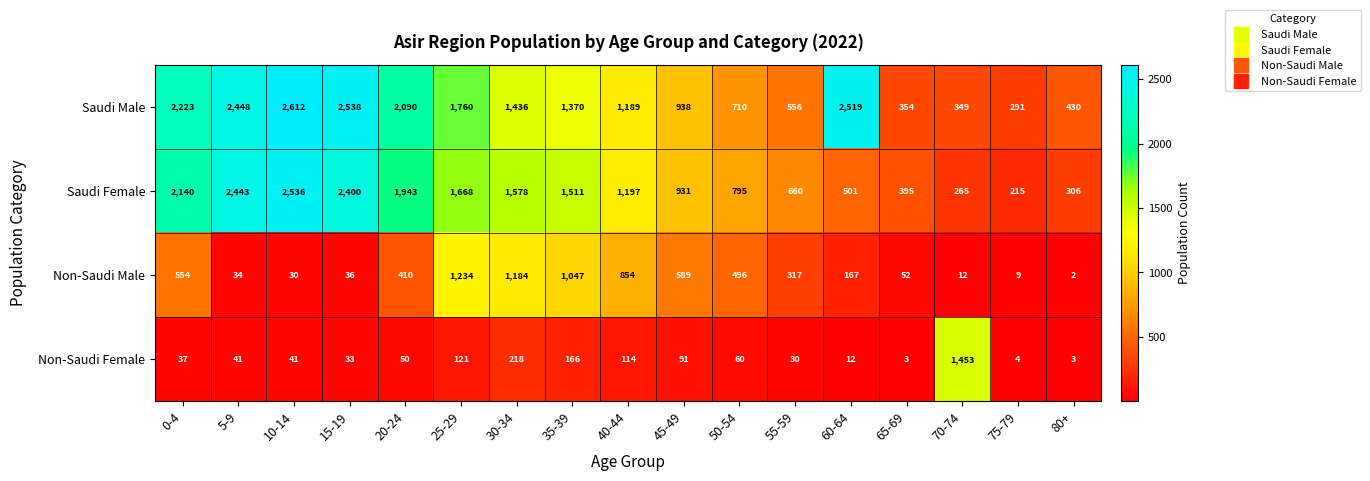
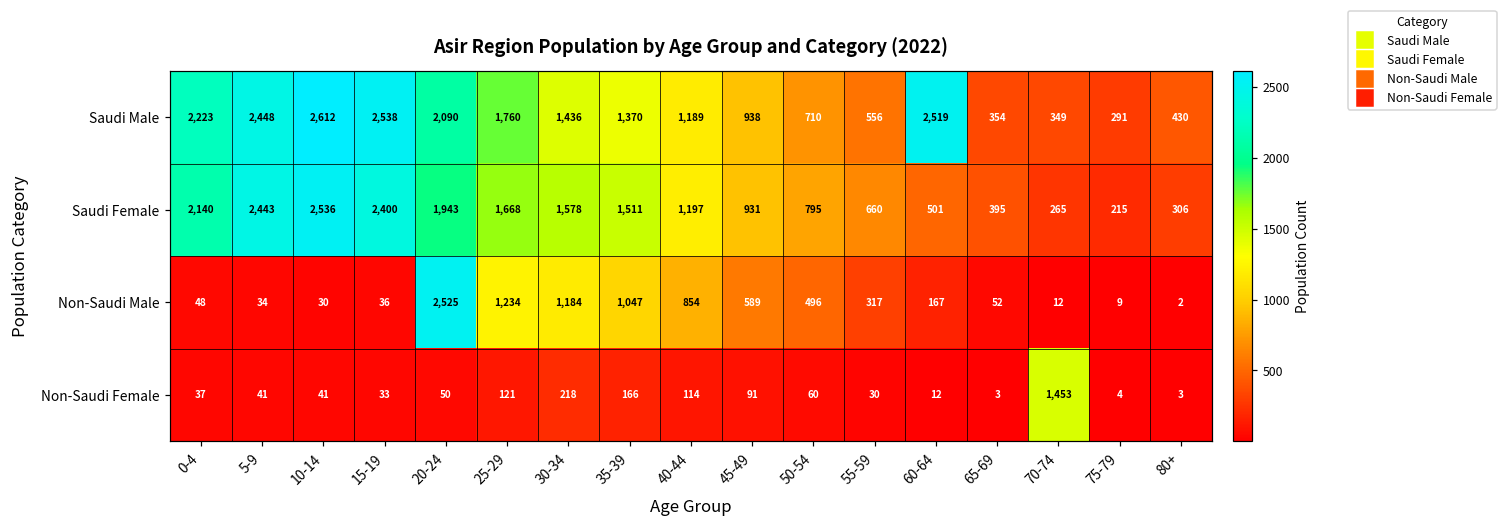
  {
    "Saudi Male": {
      "0-4": "2,223",
      "5-9": "2,448",
      "10-14": "2,612",
      "15-19": "2,538",
      "20-24": "2,090",
      "25-29": "1,760",
      "30-34": "1,436",
      "35-39": "1,370",
      "40-44": "1,189",
      "45-49": "938",
      "50-54": "710",
      "55-59": "556",
      "60-64": "2,519",
      "65-69": "354",
      "70-74": "349",
      "75-79": "291",
      "80+": "430"
    },
    "Saudi Female": {
      "0-4": "2,140",
      "5-9": "2,443",
      "10-14": "2,536",
      "15-19": "2,400",
      "20-24": "1,943",
      "25-29": "1,668",
      "30-34": "1,578",
      "35-39": "1,511",
      "40-44": "1,197",
      "45-49": "931",
      "50-54": "795",
      "55-59": "660",
      "60-64": "501",
      "65-69": "395",
      "70-74": "265",
      "75-79": "215",
      "80+": "306"
    },
    "Non-Saudi Male": {
-     "0-4": "554",
+     "0-4": "48",
      "5-9": "34",
      "10-14": "30",
      "15-19": "36",
-     "20-24": "410",
+     "20-24": "2,525",
      "25-29": "1,234",
      "30-34": "1,184",
      "35-39": "1,047",
      "40-44": "854",
      "45-49": "589",
      "50-54": "496",
      "55-59": "317",
      "60-64": "167",
      "65-69": "52",
      "70-74": "12",
      "75-79": "9",
      "80+": "2"
    },
    "Non-Saudi Female": {
      "0-4": "37",
      "5-9": "41",
      "10-14": "41",
      "15-19": "33",
      "20-24": "50",
      "25-29": "121",
      "30-34": "218",
      "35-39": "166",
      "40-44": "114",
      "45-49": "91",
      "50-54": "60",
      "55-59": "30",
      "60-64": "12",
      "65-69": "3",
      "70-74": "1,453",
      "75-79": "4",
      "80+": "3"
    }
  }
